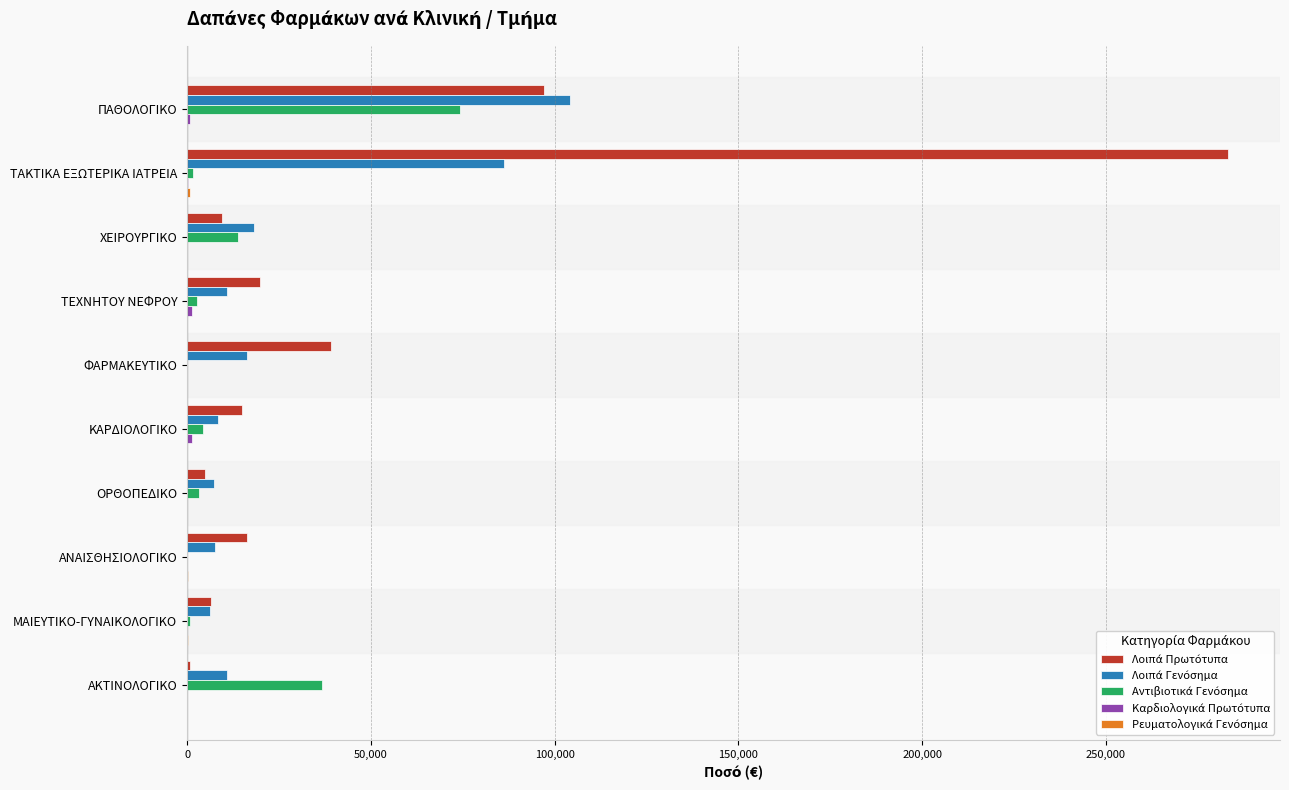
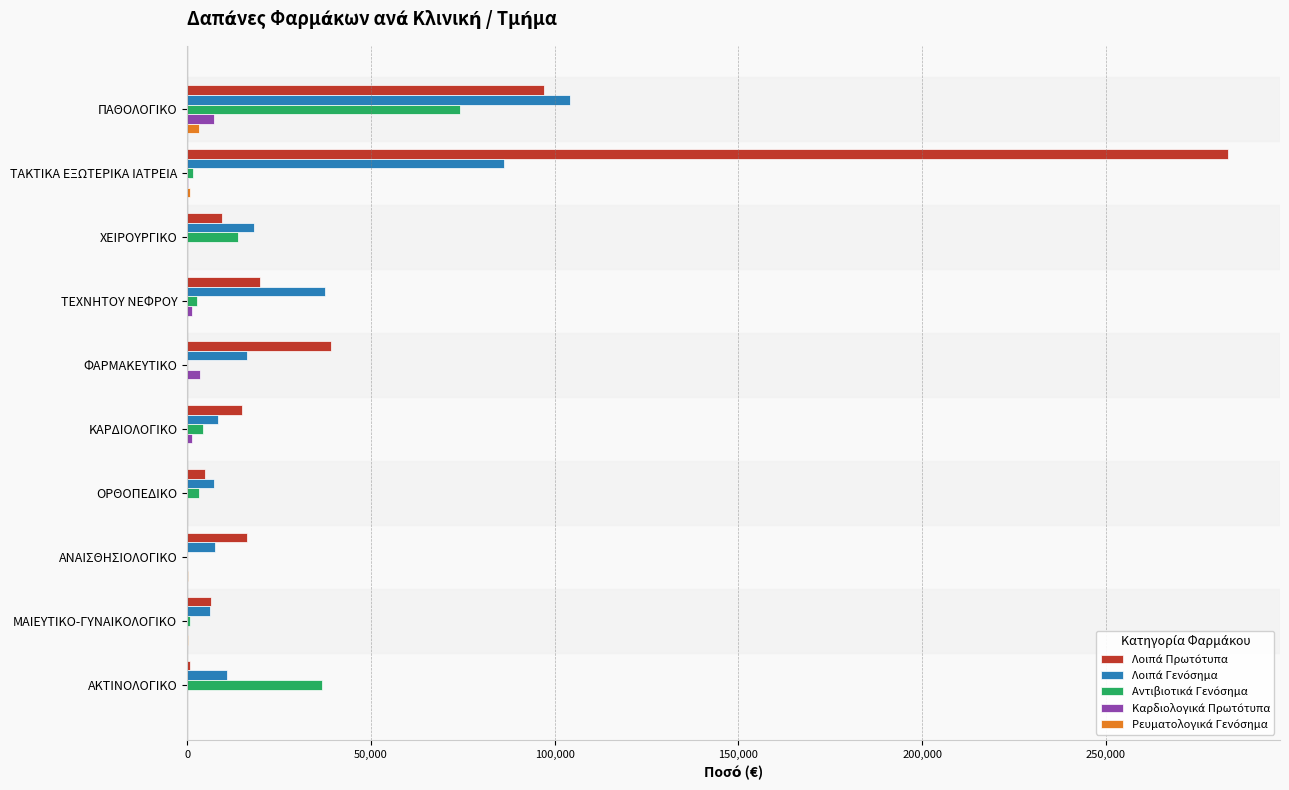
  {
    "Λοιπά Πρωτότυπα": {
      "ΠΑΘΟΛΟΓΙΚΟ": "97,000",
      "ΤΑΚΤΙΚΑ ΕΞΩΤΕΡΙΚΑ ΙΑΤΡΕΙΑ": "283,000",
      "ΧΕΙΡΟΥΡΓΙΚΟ": "10,000",
      "ΤΕΧΝΗΤΟΥ ΝΕΦΡΟΥ": "20,000",
      "ΦΑΡΜΑΚΕΥΤΙΚΟ": "39,000",
      "ΚΑΡΔΙΟΛΟΓΙΚΟ": "15,000",
      "ΟΡΘΟΠΕΔΙΚΟ": "5,000",
      "ΑΝΑΙΣΘΗΣΙΟΛΟΓΙΚΟ": "16,000",
      "ΜΑΙΕΥΤΙΚΟ-ΓΥΝΑΙΚΟΛΟΓΙΚΟ": "6,000"
    },
    "Λοιπά Γενόσημα": {
      "ΠΑΘΟΛΟΓΙΚΟ": "104,000",
      "ΤΑΚΤΙΚΑ ΕΞΩΤΕΡΙΚΑ ΙΑΤΡΕΙΑ": "86,000",
      "ΧΕΙΡΟΥΡΓΙΚΟ": "18,000",
-     "ΤΕΧΝΗΤΟΥ ΝΕΦΡΟΥ": "11,000",
+     "ΤΕΧΝΗΤΟΥ ΝΕΦΡΟΥ": "38,000",
      "ΦΑΡΜΑΚΕΥΤΙΚΟ": "16,000",
      "ΚΑΡΔΙΟΛΟΓΙΚΟ": "8,000",
      "ΟΡΘΟΠΕΔΙΚΟ": "7,000",
      "ΑΝΑΙΣΘΗΣΙΟΛΟΓΙΚΟ": "8,000",
      "ΜΑΙΕΥΤΙΚΟ-ΓΥΝΑΙΚΟΛΟΓΙΚΟ": "6,000",
      "ΑΚΤΙΝΟΛΟΓΙΚΟ": "11,000"
    },
    "Αντιβιοτικά Γενόσημα": {
      "ΠΑΘΟΛΟΓΙΚΟ": "74,000",
      "ΤΑΚΤΙΚΑ ΕΞΩΤΕΡΙΚΑ ΙΑΤΡΕΙΑ": "2,000",
      "ΧΕΙΡΟΥΡΓΙΚΟ": "14,000",
      "ΤΕΧΝΗΤΟΥ ΝΕΦΡΟΥ": "3,000",
      "ΦΑΡΜΑΚΕΥΤΙΚΟ": "0",
      "ΚΑΡΔΙΟΛΟΓΙΚΟ": "4,000",
      "ΟΡΘΟΠΕΔΙΚΟ": "3,000",
      "ΑΝΑΙΣΘΗΣΙΟΛΟΓΙΚΟ": "0",
      "ΜΑΙΕΥΤΙΚΟ-ΓΥΝΑΙΚΟΛΟΓΙΚΟ": "1,000",
      "ΑΚΤΙΝΟΛΟΓΙΚΟ": "37,000"
    },
    "Καρδιολογικά Πρωτότυπα": {
-     "ΠΑΘΟΛΟΓΙΚΟ": "1,000",
+     "ΠΑΘΟΛΟΓΙΚΟ": "7,000",
      "ΤΕΧΝΗΤΟΥ ΝΕΦΡΟΥ": "1,000",
-     "ΦΑΡΜΑΚΕΥΤΙΚΟ": "0",
+     "ΦΑΡΜΑΚΕΥΤΙΚΟ": "3,000",
      "ΚΑΡΔΙΟΛΟΓΙΚΟ": "1,000",
      "ΑΚΤΙΝΟΛΟΓΙΚΟ": "0"
    },
    "Ρευματολογικά Γενόσημα": {
-     "ΠΑΘΟΛΟΓΙΚΟ": "0",
+     "ΠΑΘΟΛΟΓΙΚΟ": "3,000",
      "ΤΑΚΤΙΚΑ ΕΞΩΤΕΡΙΚΑ ΙΑΤΡΕΙΑ": "1,000",
      "ΦΑΡΜΑΚΕΥΤΙΚΟ": "0",
      "ΑΚΤΙΝΟΛΟΓΙΚΟ": "0"
    }
  }
